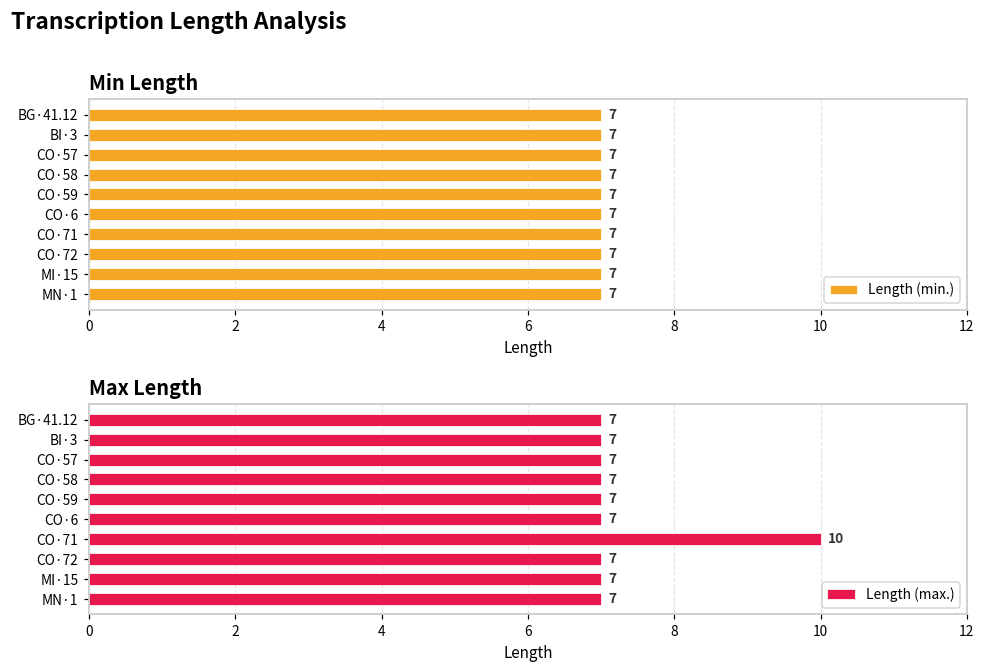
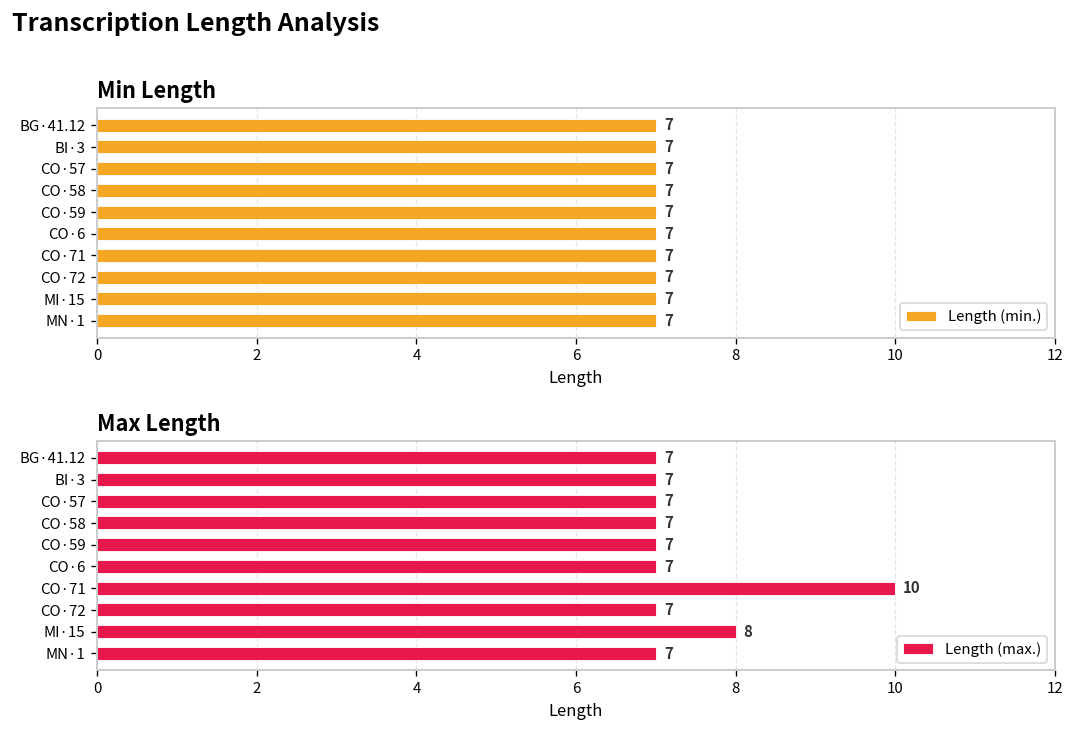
  {
    "Min Length": {
      "BG·41.12": 7,
      "BI·3": 7,
      "CO·57": 7,
      "CO·58": 7,
      "CO·59": 7,
      "CO·6": 7,
      "CO·71": 7,
      "CO·72": 7,
      "MI·15": 7,
      "MN·1": 7
    },
    "Max Length": {
      "BG·41.12": 7,
      "BI·3": 7,
      "CO·57": 7,
      "CO·58": 7,
      "CO·59": 7,
      "CO·6": 7,
      "CO·71": 10,
      "CO·72": 7,
-     "MI·15": 7,
+     "MI·15": 8,
      "MN·1": 7
    }
  }
